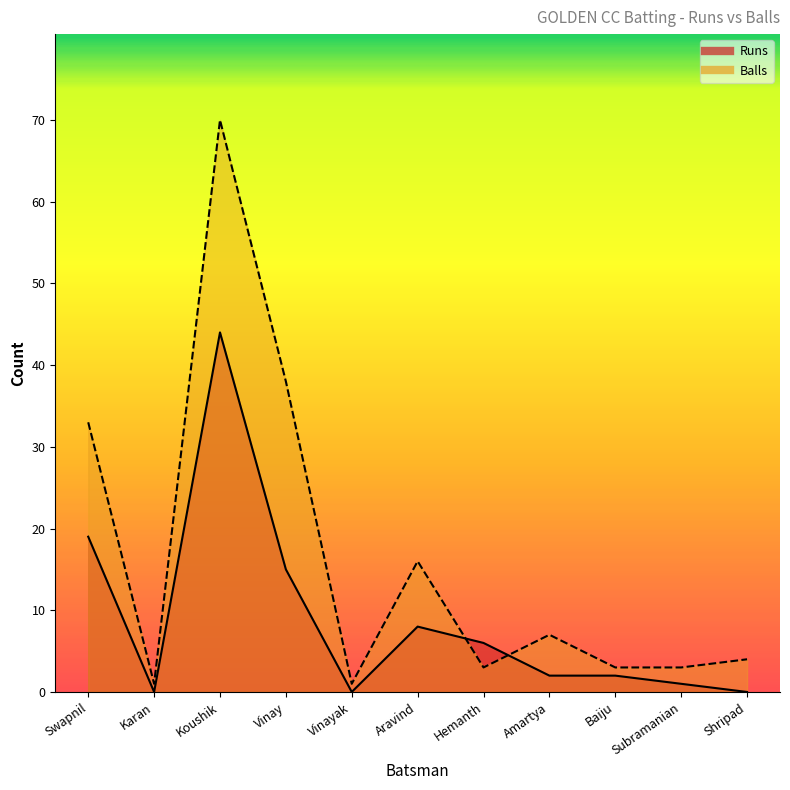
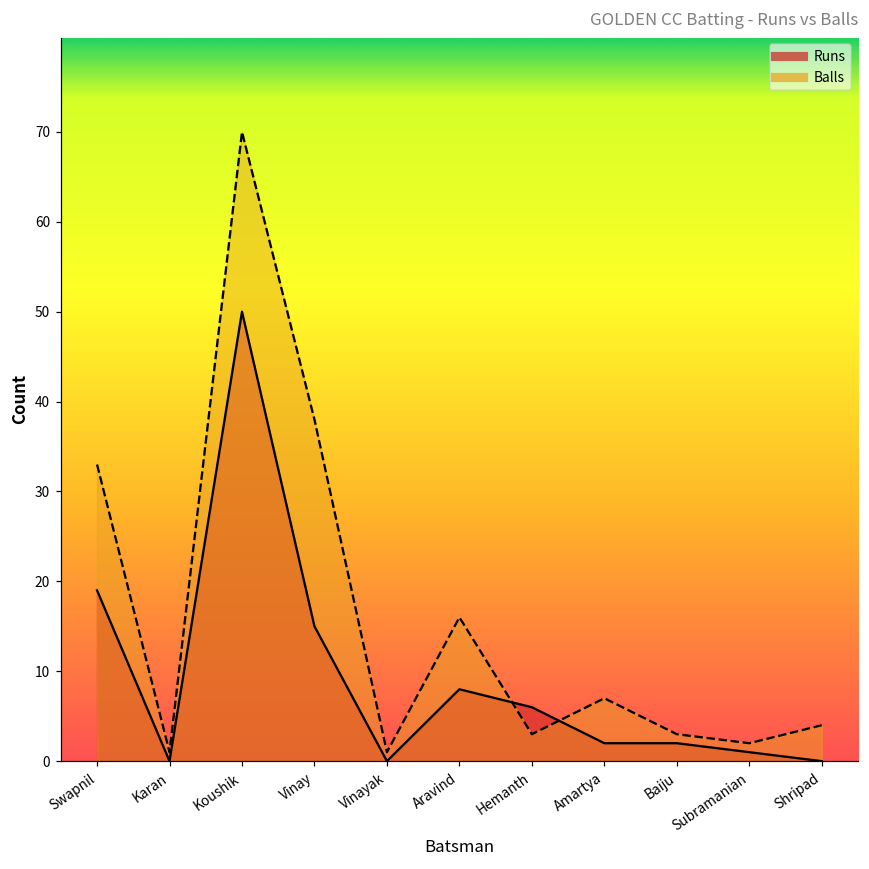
  {
    "Runs": {
      "Swapnil": 19,
      "Karan": 0,
-     "Koushik": 44,
+     "Koushik": 50,
      "Vinay": 15,
      "Vinayak": 0,
      "Aravind": 8,
      "Hemanth": 6,
      "Amartya": 2,
      "Baiju": 2,
      "Subramanian": 1,
      "Shripad": 0
    },
    "Balls": {
      "Swapnil": 33,
      "Karan": 1,
      "Koushik": 70,
      "Vinay": 38,
      "Vinayak": 1,
      "Aravind": 16,
      "Hemanth": 3,
      "Amartya": 7,
      "Baiju": 3,
-     "Subramanian": 3,
+     "Subramanian": 2,
      "Shripad": 4
    }
  }
